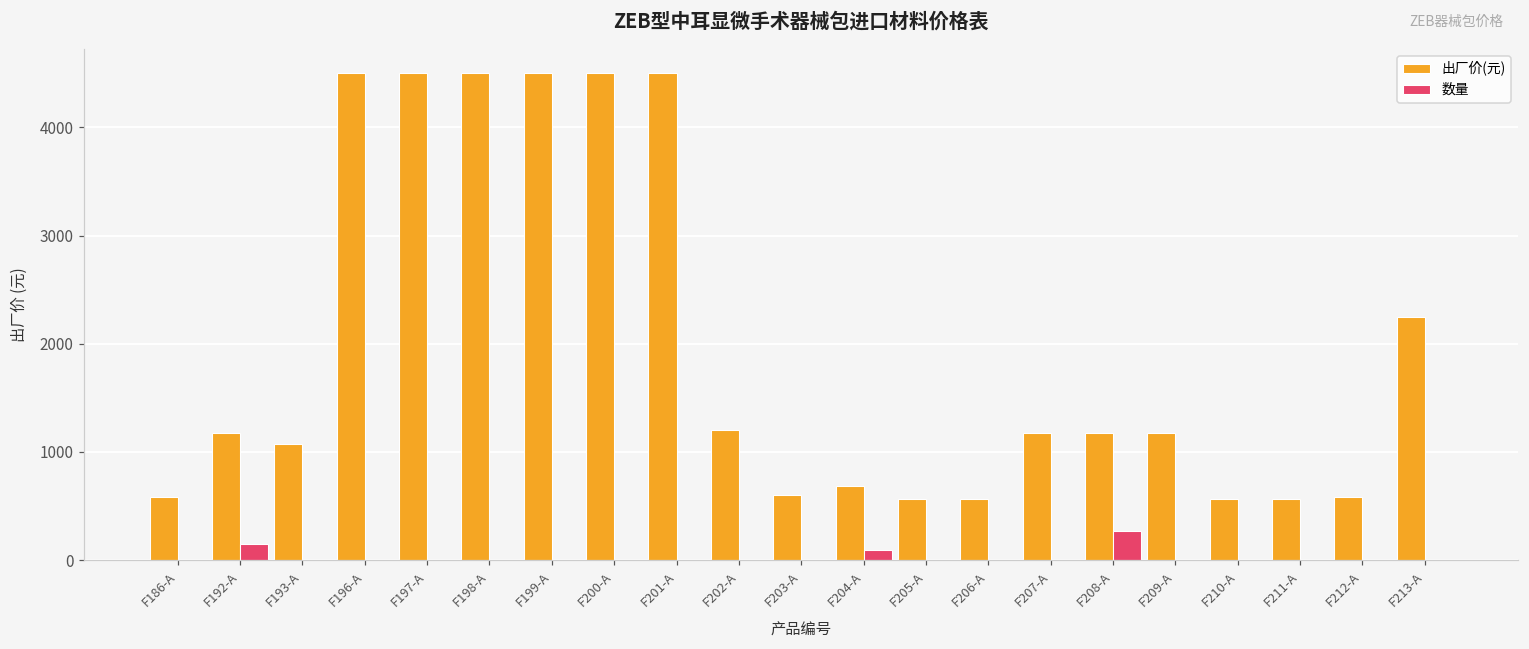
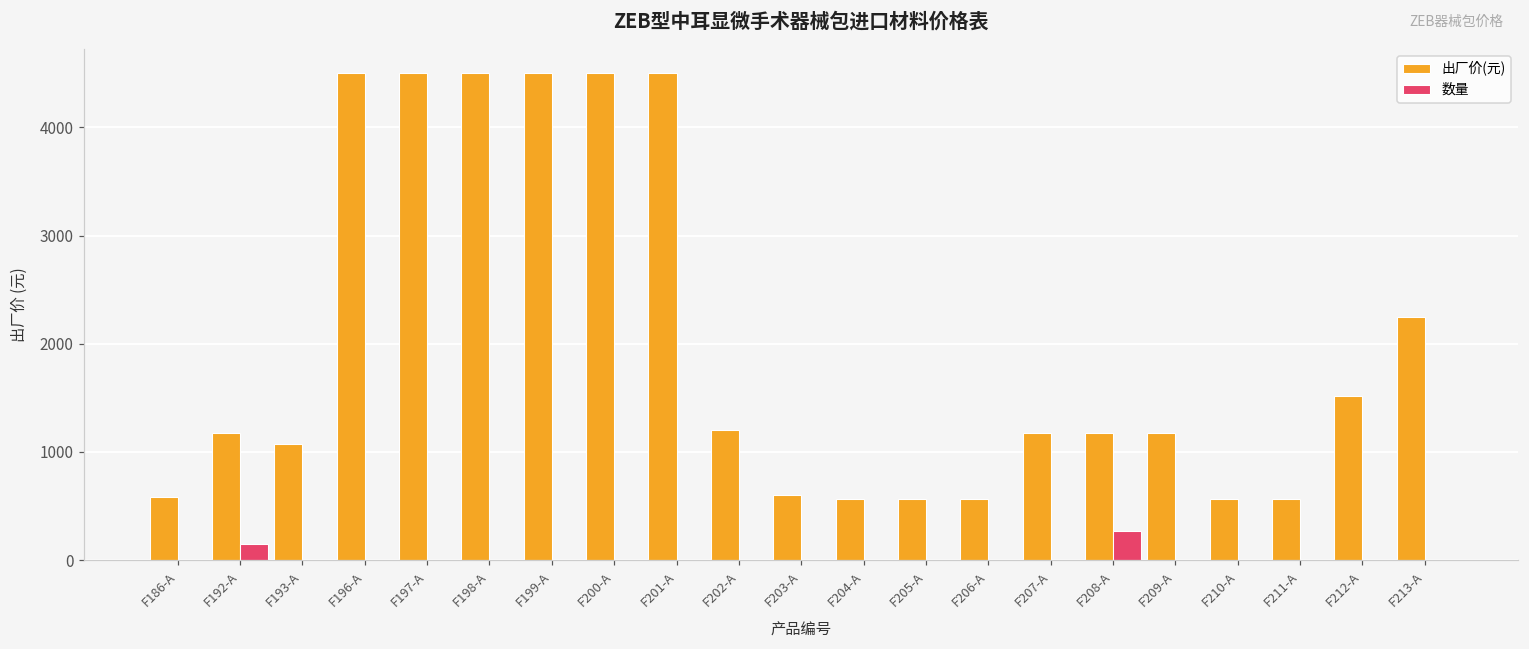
  {
    "出厂价(元)": {
      "F186-A": 600,
      "F192-A": 1200,
      "F193-A": 1100,
      "F196-A": 4500,
      "F197-A": 4500,
      "F198-A": 4500,
      "F199-A": 4500,
      "F200-A": 4500,
      "F201-A": 4500,
      "F202-A": 1200,
      "F203-A": 600,
-     "F204-A": 700,
+     "F204-A": 600,
      "F205-A": 600,
      "F206-A": 600,
      "F207-A": 1200,
      "F208-A": 1200,
      "F209-A": 1200,
      "F210-A": 600,
      "F211-A": 600,
-     "F212-A": 600,
+     "F212-A": 1500,
      "F213-A": 2300
    },
    "数量": {
      "F192-A": 100,
-     "F204-A": 100,
+     "F204-A": 0,
      "F208-A": 300
    }
  }
